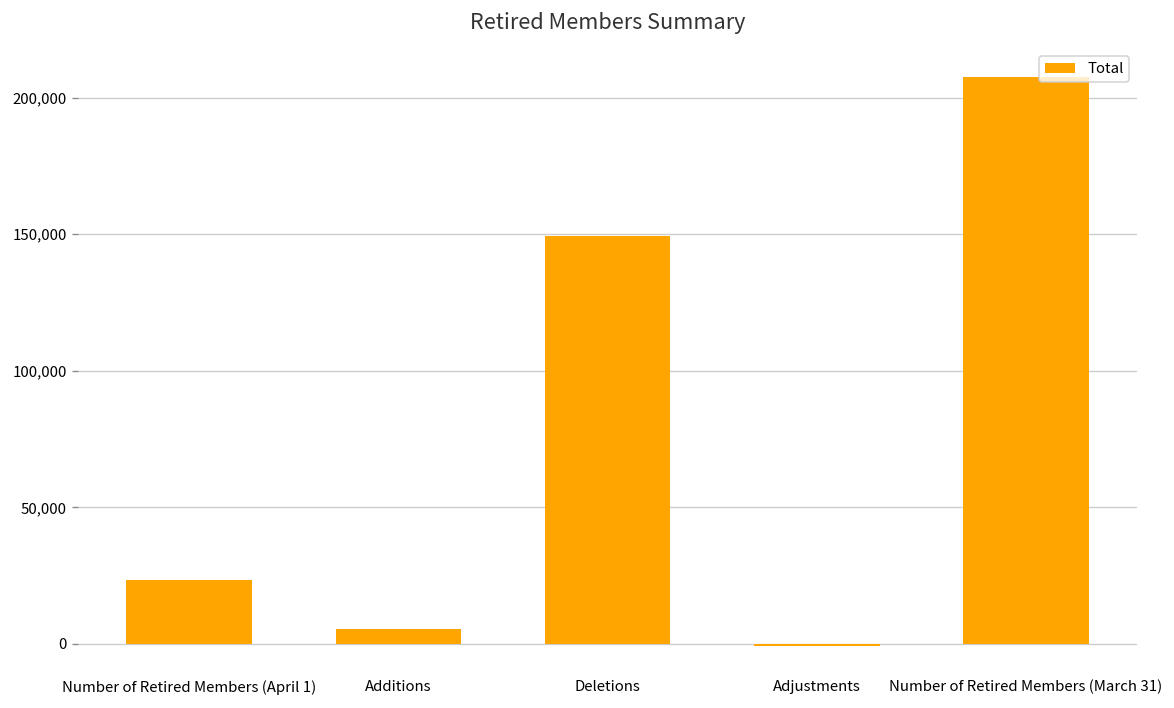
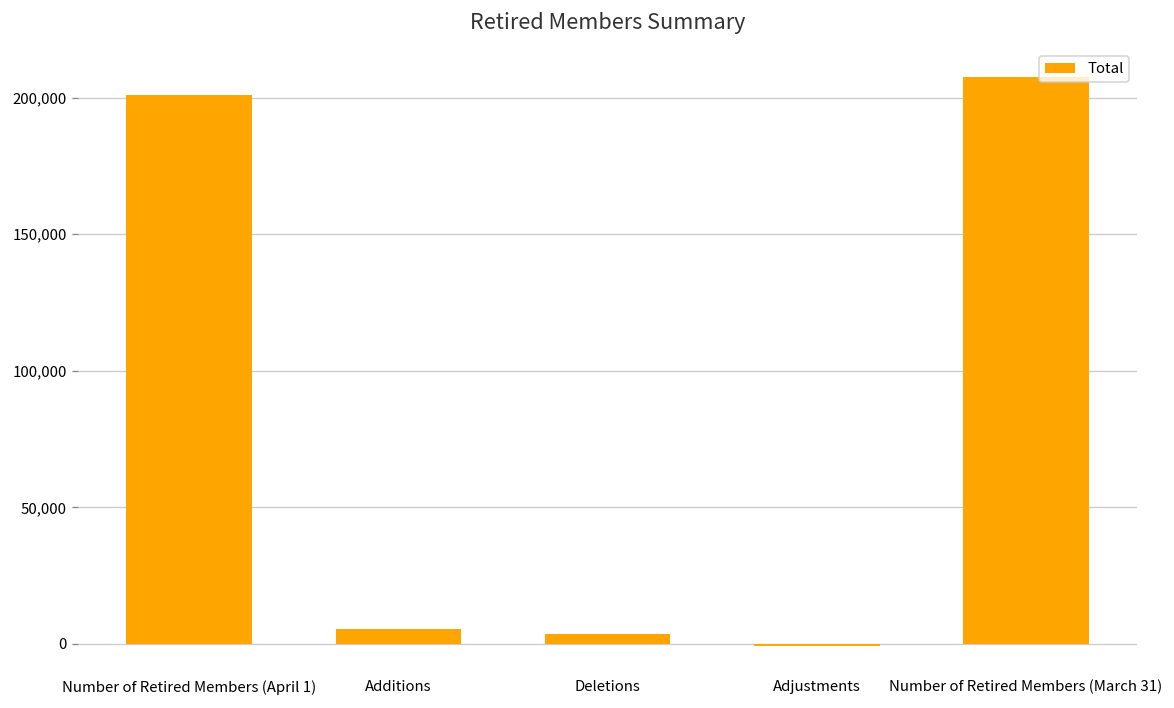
  {
-   "Number of Retired Members (April 1)": "23,000",
+   "Number of Retired Members (April 1)": "201,000",
    "Additions": "6,000",
-   "Deletions": "149,000",
+   "Deletions": "4,000",
    "Number of Retired Members (March 31)": "207,000"
  }
